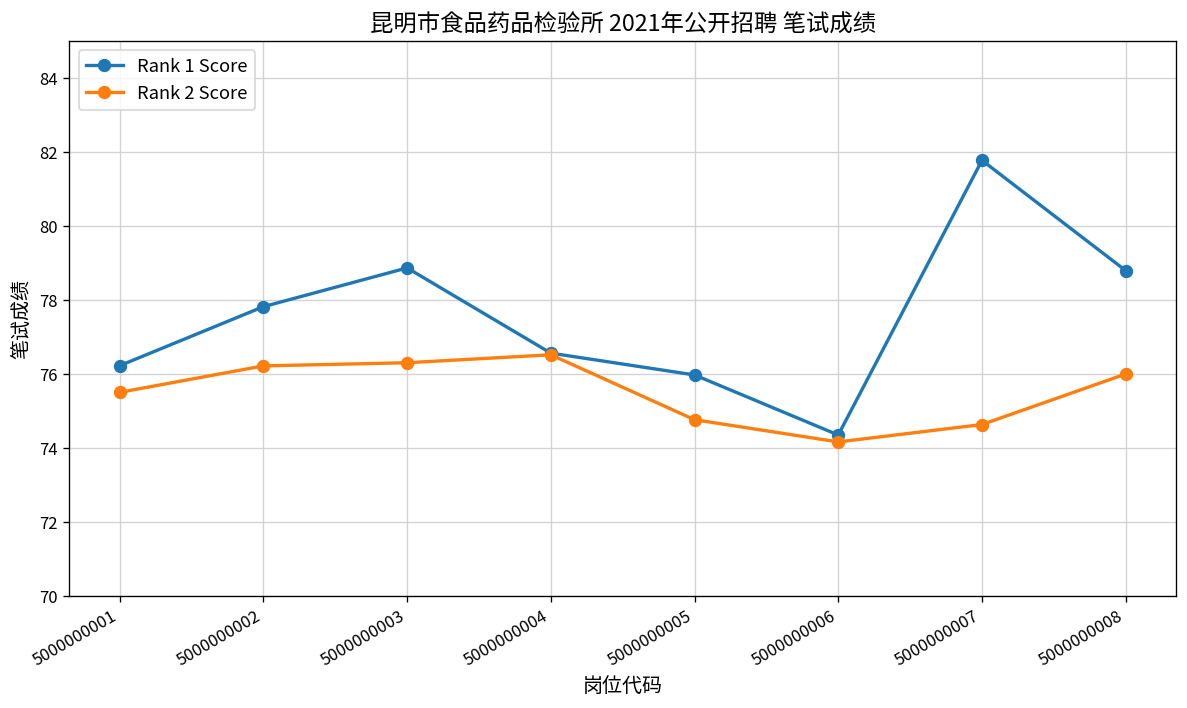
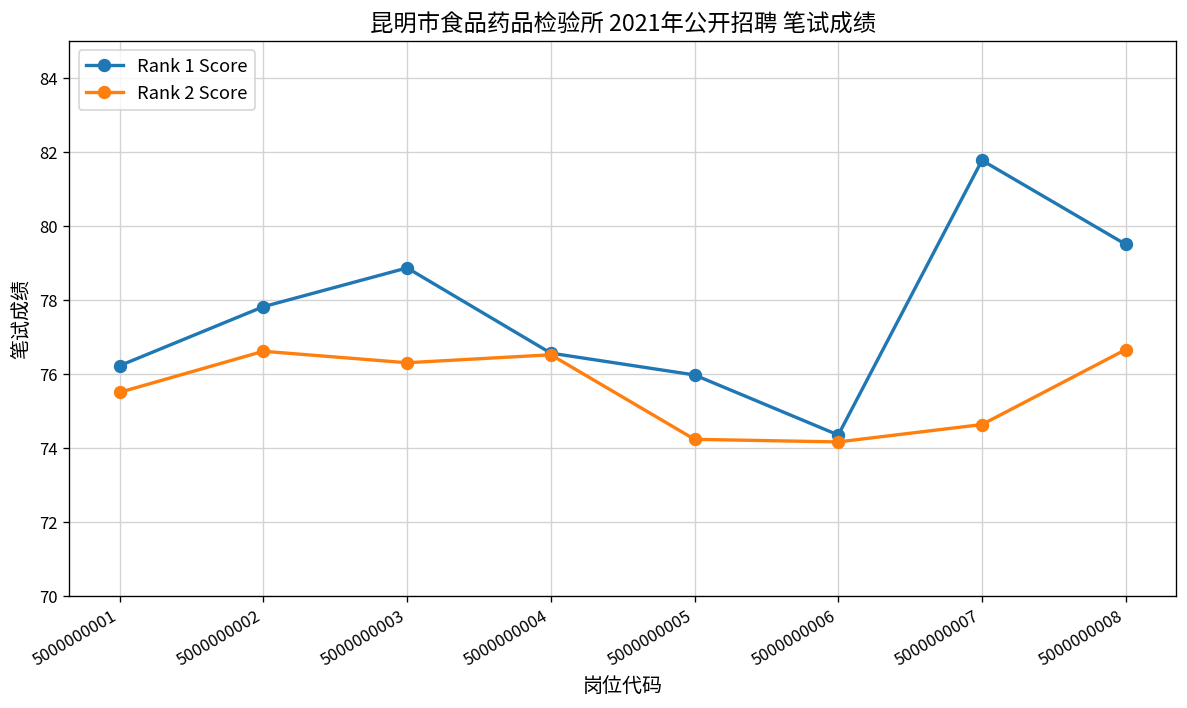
  {
    "Rank 1 Score": {
      "5000000001": 76.2,
      "5000000002": 77.8,
      "5000000003": 78.9,
      "5000000005": 76.0,
      "5000000006": 74.4,
      "5000000007": 81.8,
-     "5000000008": 78.8
+     "5000000008": 79.5
    },
    "Rank 2 Score": {
      "5000000001": 75.5,
-     "5000000002": 76.2,
+     "5000000002": 76.6,
      "5000000003": 76.3,
-     "5000000005": 74.8,
+     "5000000005": 74.2,
      "5000000006": 74.2,
      "5000000007": 74.6,
-     "5000000008": 76.0
+     "5000000008": 76.7
    }
  }
